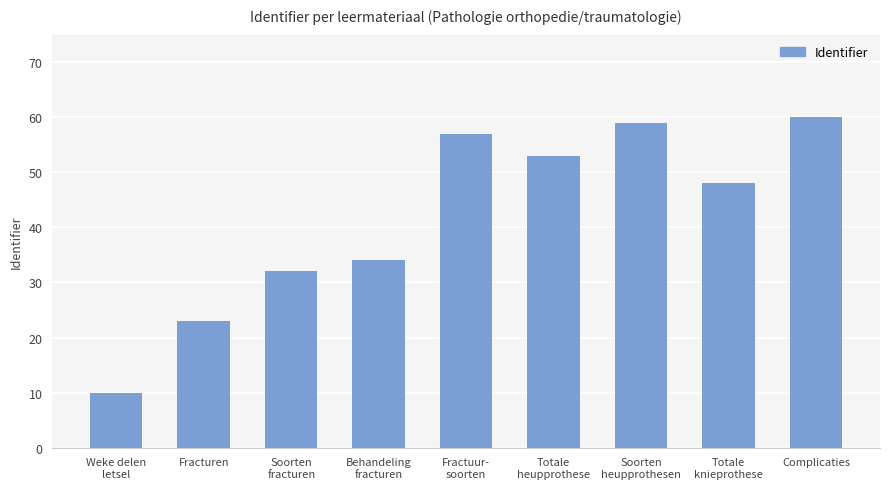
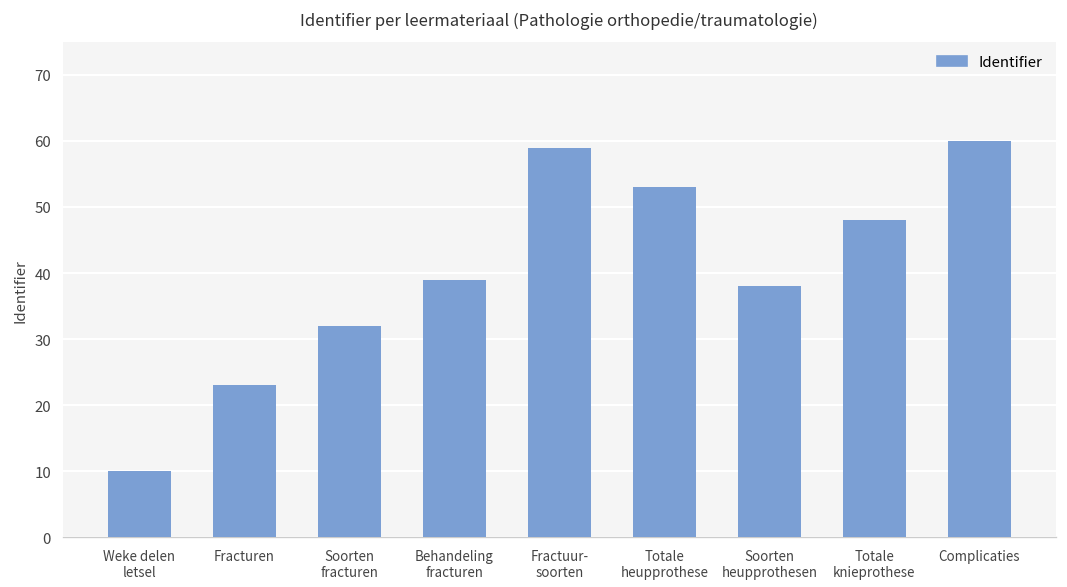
  {
    "Weke delen letsel": 10,
    "Fracturen": 23,
    "Soorten fracturen": 32,
-   "Behandeling fracturen": 34,
-   "Fractuur- soorten": 57,
+   "Behandeling fracturen": 39,
+   "Fractuur- soorten": 59,
    "Totale heupprothese": 53,
-   "Soorten heupprothesen": 59,
+   "Soorten heupprothesen": 38,
    "Totale knieprothese": 48,
    "Complicaties": 60
  }
